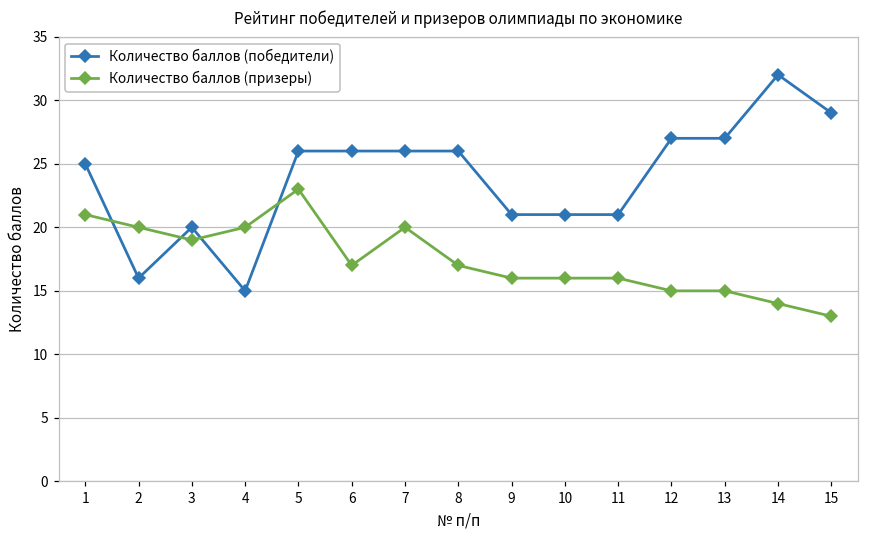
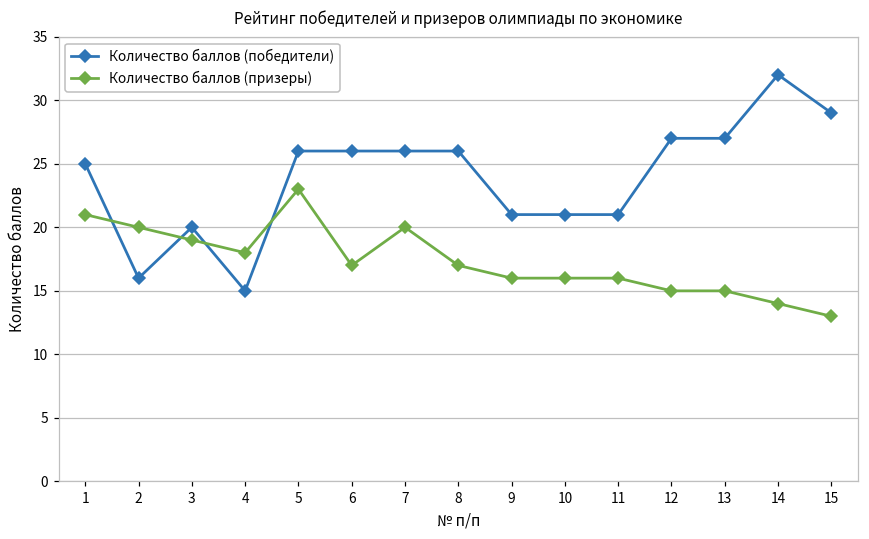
  {
    "Количество баллов (победители)": {
      "1": 25,
      "2": 16,
      "3": 20,
      "4": 15,
      "5": 26,
      "6": 26,
      "7": 26,
      "8": 26,
      "9": 21,
      "10": 21,
      "11": 21,
      "12": 27,
      "13": 27,
      "14": 32,
      "15": 29
    },
    "Количество баллов (призеры)": {
      "1": 21,
      "2": 20,
      "3": 19,
-     "4": 20,
+     "4": 18,
      "5": 23,
      "6": 17,
      "7": 20,
      "8": 17,
      "9": 16,
      "10": 16,
      "11": 16,
      "12": 15,
      "13": 15,
      "14": 14,
      "15": 13
    }
  }
